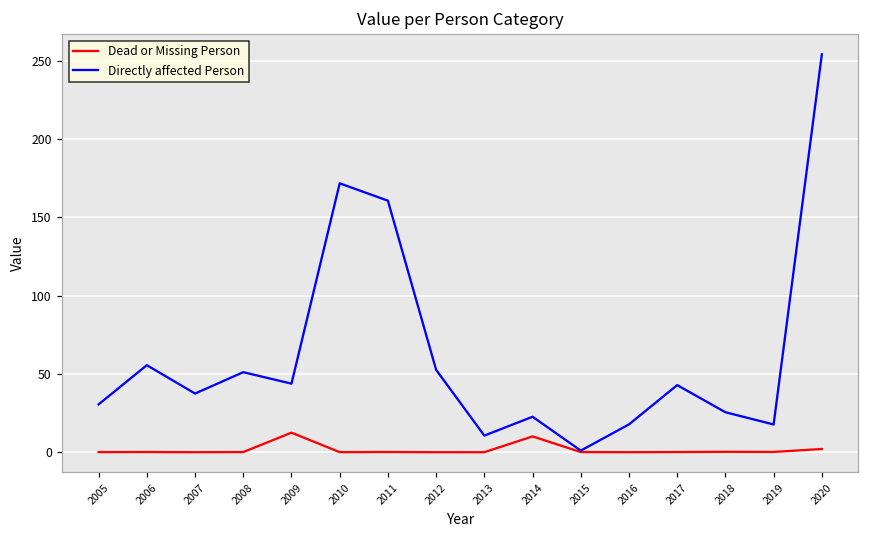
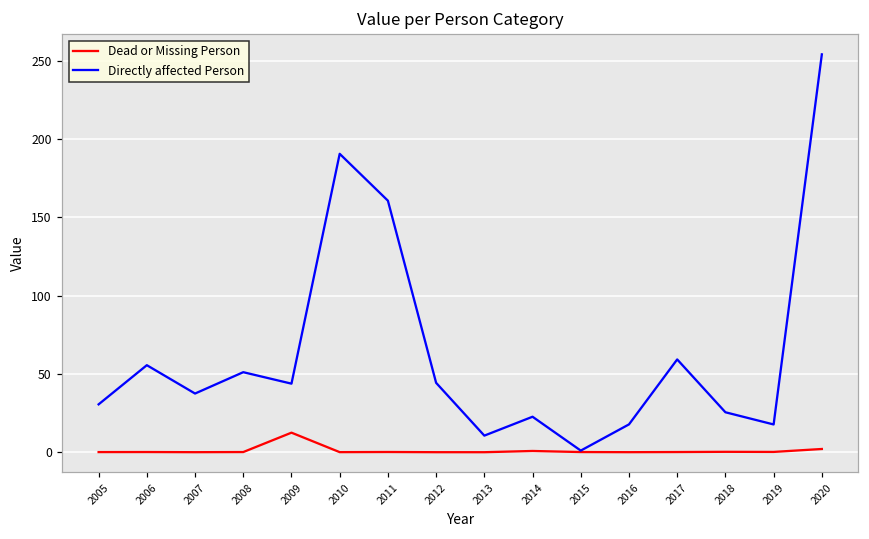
  {
    "Dead or Missing Person": {
      "2005": 0,
      "2006": 0,
      "2007": 0,
      "2008": 0,
      "2009": 13,
      "2010": 0,
      "2011": 0,
      "2012": 0,
      "2013": 0,
-     "2014": 10,
+     "2014": 1,
      "2016": 0,
      "2017": 0,
      "2018": 0,
      "2019": 0,
      "2020": 2
    },
    "Directly affected Person": {
      "2005": 31,
      "2006": 56,
      "2007": 38,
      "2008": 51,
      "2009": 44,
-     "2010": 172,
+     "2010": 191,
      "2011": 161,
-     "2012": 53,
+     "2012": 44,
      "2013": 11,
      "2014": 23,
      "2016": 18,
-     "2017": 43,
+     "2017": 59,
      "2018": 26,
      "2019": 18,
      "2020": 254
    }
  }
